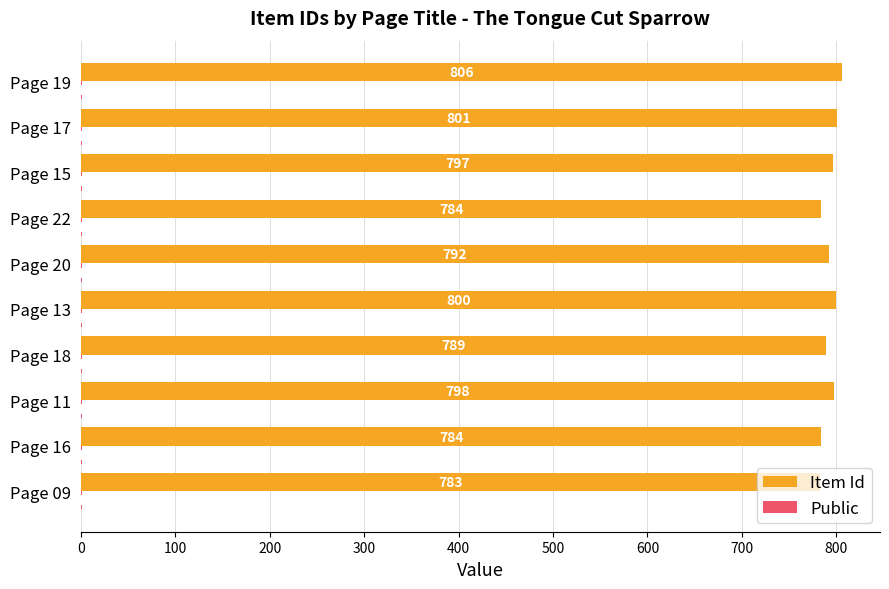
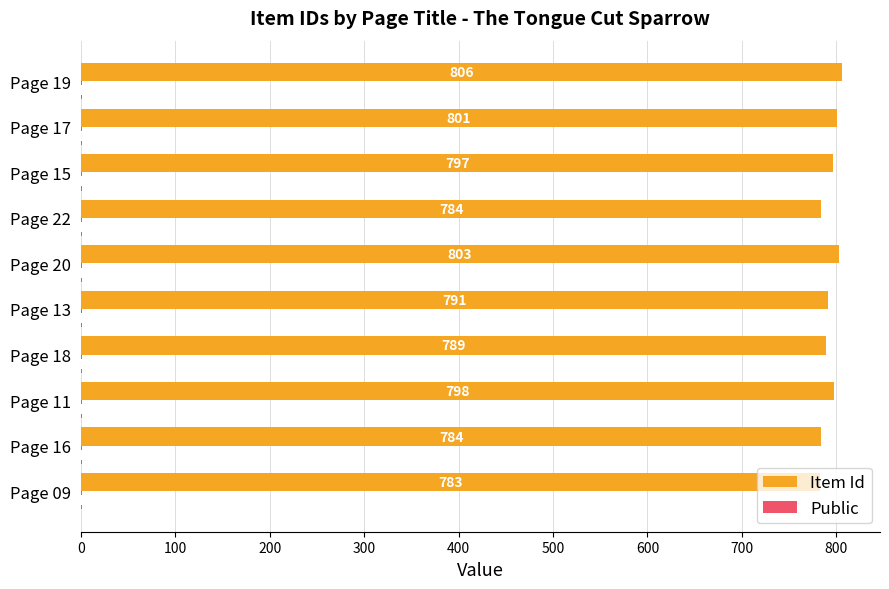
  {
    "Item Id": {
      "Page 19": 806,
      "Page 17": 801,
      "Page 15": 797,
      "Page 22": 784,
-     "Page 20": 792,
-     "Page 13": 800,
+     "Page 20": 803,
+     "Page 13": 791,
      "Page 18": 789,
      "Page 11": 798,
      "Page 16": 784
    }
  }
